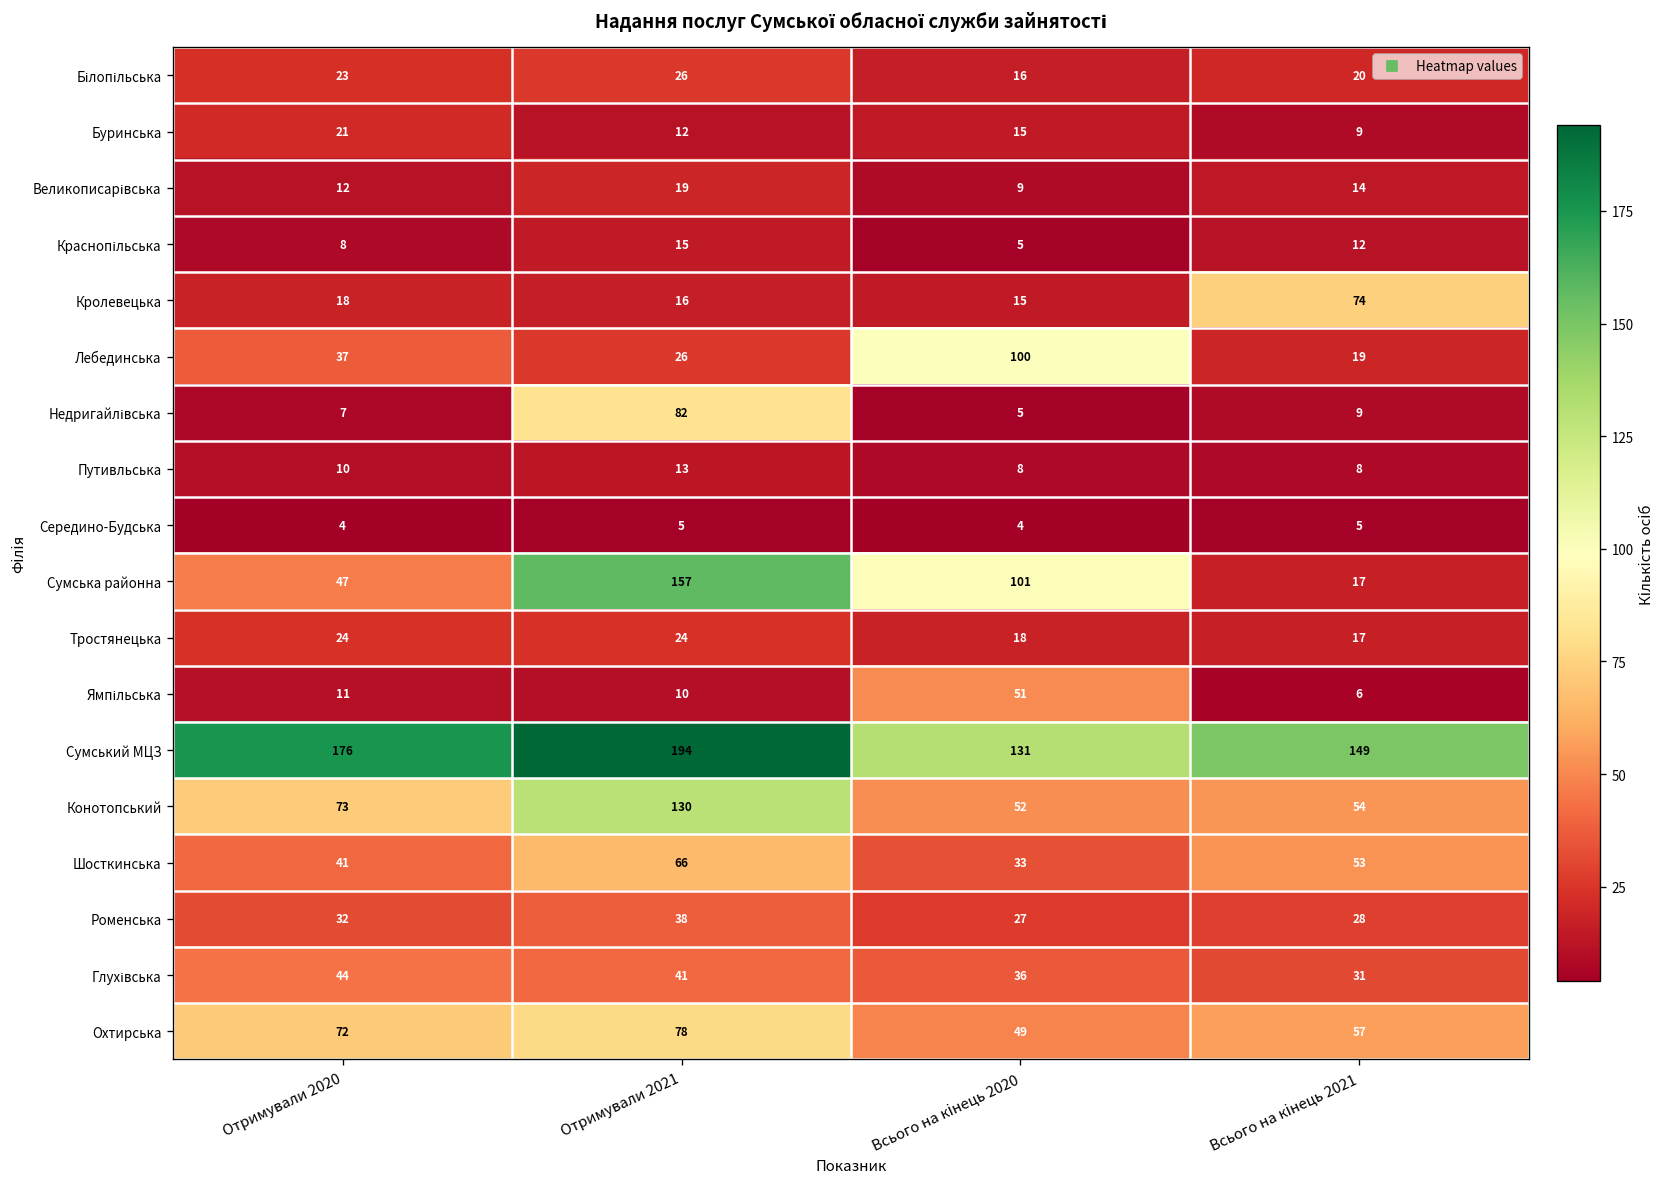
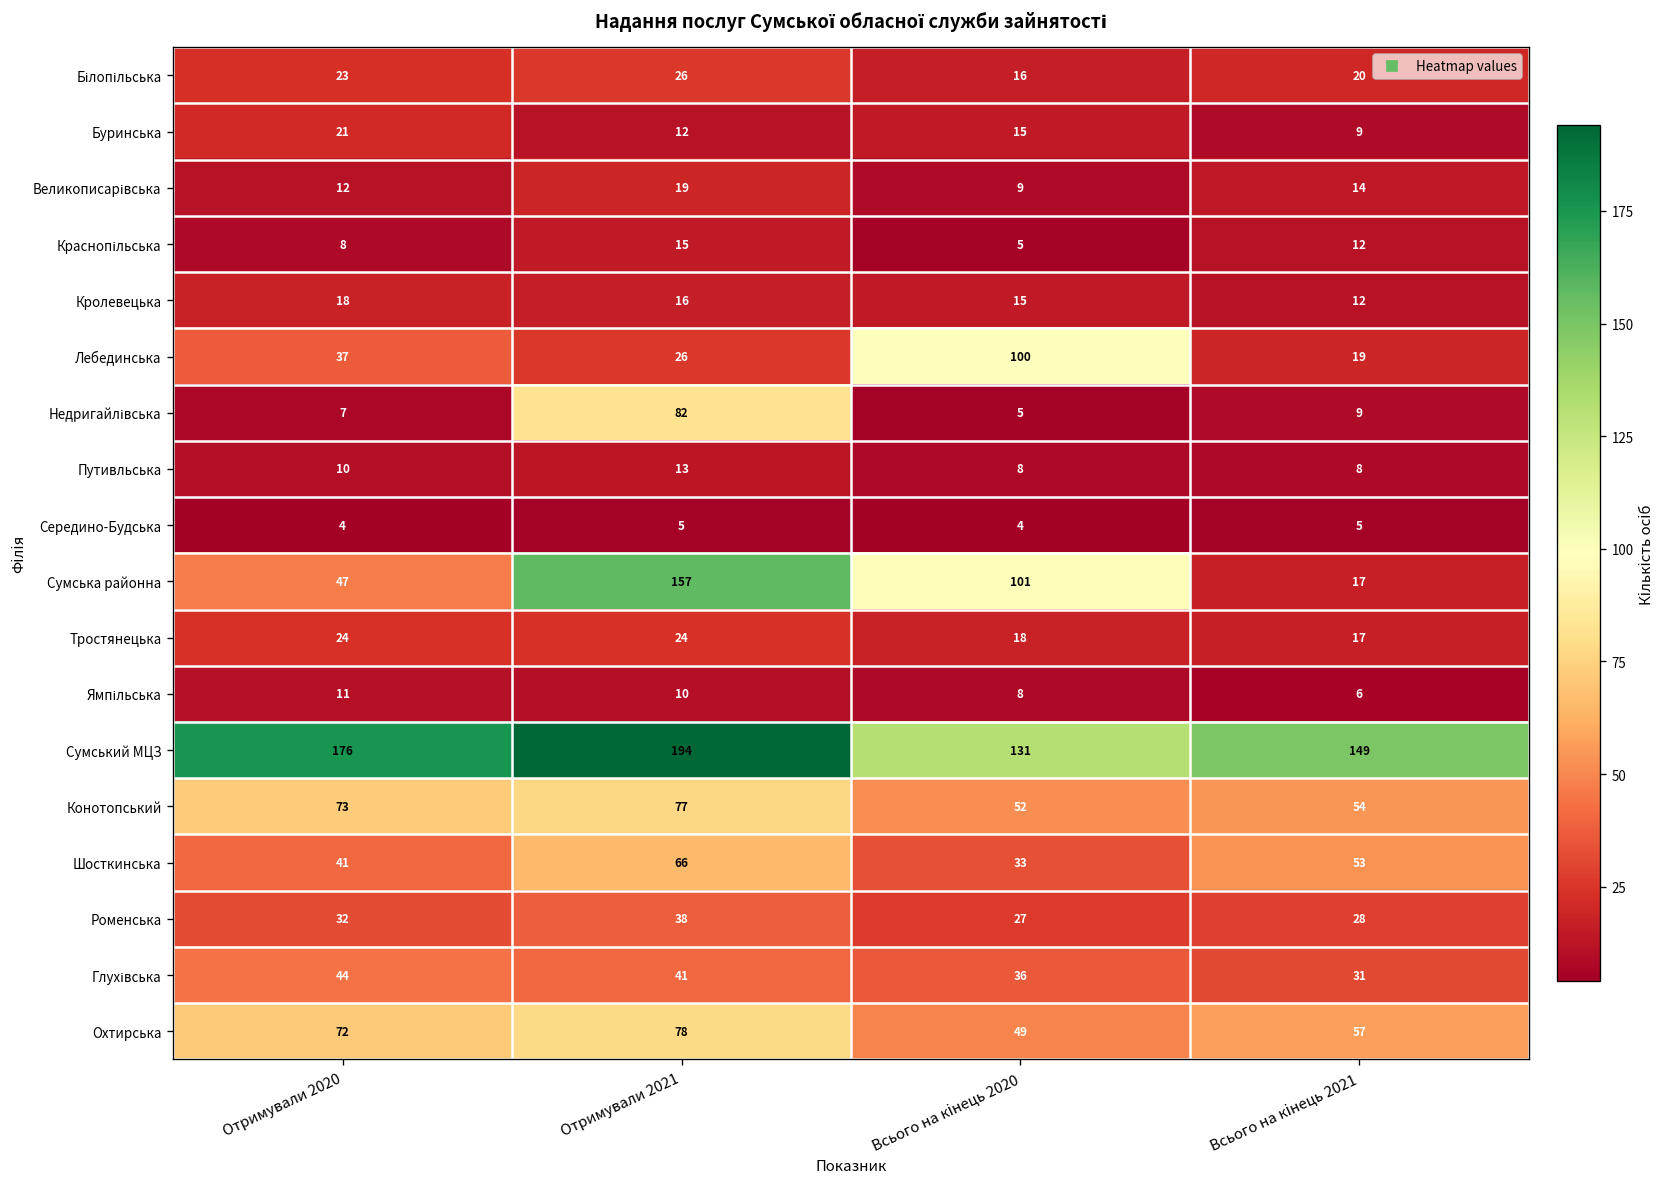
  {
    "Білопільська": {
      "Отримували 2020": 23,
      "Отримували 2021": 26,
      "Всього на кінець 2020": 16,
      "Всього на кінець 2021": 20
    },
    "Буринська": {
      "Отримували 2020": 21,
      "Отримували 2021": 12,
      "Всього на кінець 2020": 15,
      "Всього на кінець 2021": 9
    },
    "Великописарівська": {
      "Отримували 2020": 12,
      "Отримували 2021": 19,
      "Всього на кінець 2020": 9,
      "Всього на кінець 2021": 14
    },
    "Краснопільська": {
      "Отримували 2020": 8,
      "Отримували 2021": 15,
      "Всього на кінець 2020": 5,
      "Всього на кінець 2021": 12
    },
    "Кролевецька": {
      "Отримували 2020": 18,
      "Отримували 2021": 16,
      "Всього на кінець 2020": 15,
-     "Всього на кінець 2021": 74
+     "Всього на кінець 2021": 12
    },
    "Лебединська": {
      "Отримували 2020": 37,
      "Отримували 2021": 26,
      "Всього на кінець 2020": 100,
      "Всього на кінець 2021": 19
    },
    "Недригайлівська": {
      "Отримували 2020": 7,
      "Отримували 2021": 82,
      "Всього на кінець 2020": 5,
      "Всього на кінець 2021": 9
    },
    "Путивльська": {
      "Отримували 2020": 10,
      "Отримували 2021": 13,
      "Всього на кінець 2020": 8,
      "Всього на кінець 2021": 8
    },
    "Середино-Будська": {
      "Отримували 2020": 4,
      "Отримували 2021": 5,
      "Всього на кінець 2020": 4,
      "Всього на кінець 2021": 5
    },
    "Сумська районна": {
      "Отримували 2020": 47,
      "Отримували 2021": 157,
      "Всього на кінець 2020": 101,
      "Всього на кінець 2021": 17
    },
    "Тростянецька": {
      "Отримували 2020": 24,
      "Отримували 2021": 24,
      "Всього на кінець 2020": 18,
      "Всього на кінець 2021": 17
    },
    "Ямпільська": {
      "Отримували 2020": 11,
      "Отримували 2021": 10,
-     "Всього на кінець 2020": 51,
+     "Всього на кінець 2020": 8,
      "Всього на кінець 2021": 6
    },
    "Сумський МЦЗ": {
      "Отримували 2020": 176,
      "Отримували 2021": 194,
      "Всього на кінець 2020": 131,
      "Всього на кінець 2021": 149
    },
    "Конотопський": {
      "Отримували 2020": 73,
-     "Отримували 2021": 130,
+     "Отримували 2021": 77,
      "Всього на кінець 2020": 52,
      "Всього на кінець 2021": 54
    },
    "Шосткинська": {
      "Отримували 2020": 41,
      "Отримували 2021": 66,
      "Всього на кінець 2020": 33,
      "Всього на кінець 2021": 53
    },
    "Роменська": {
      "Отримували 2020": 32,
      "Отримували 2021": 38,
      "Всього на кінець 2020": 27,
      "Всього на кінець 2021": 28
    },
    "Глухівська": {
      "Отримували 2020": 44,
      "Отримували 2021": 41,
      "Всього на кінець 2020": 36,
      "Всього на кінець 2021": 31
    },
    "Охтирська": {
      "Отримували 2020": 72,
      "Отримували 2021": 78,
      "Всього на кінець 2020": 49,
      "Всього на кінець 2021": 57
    }
  }
